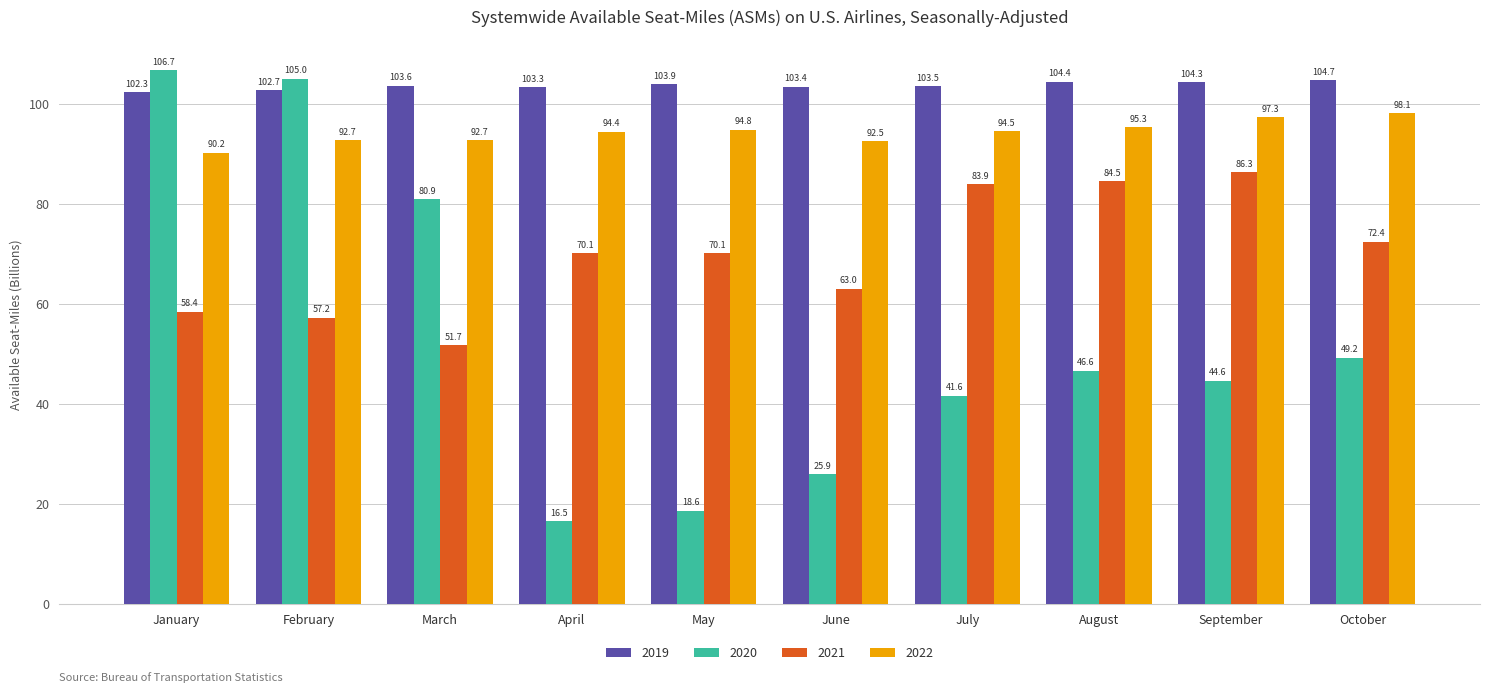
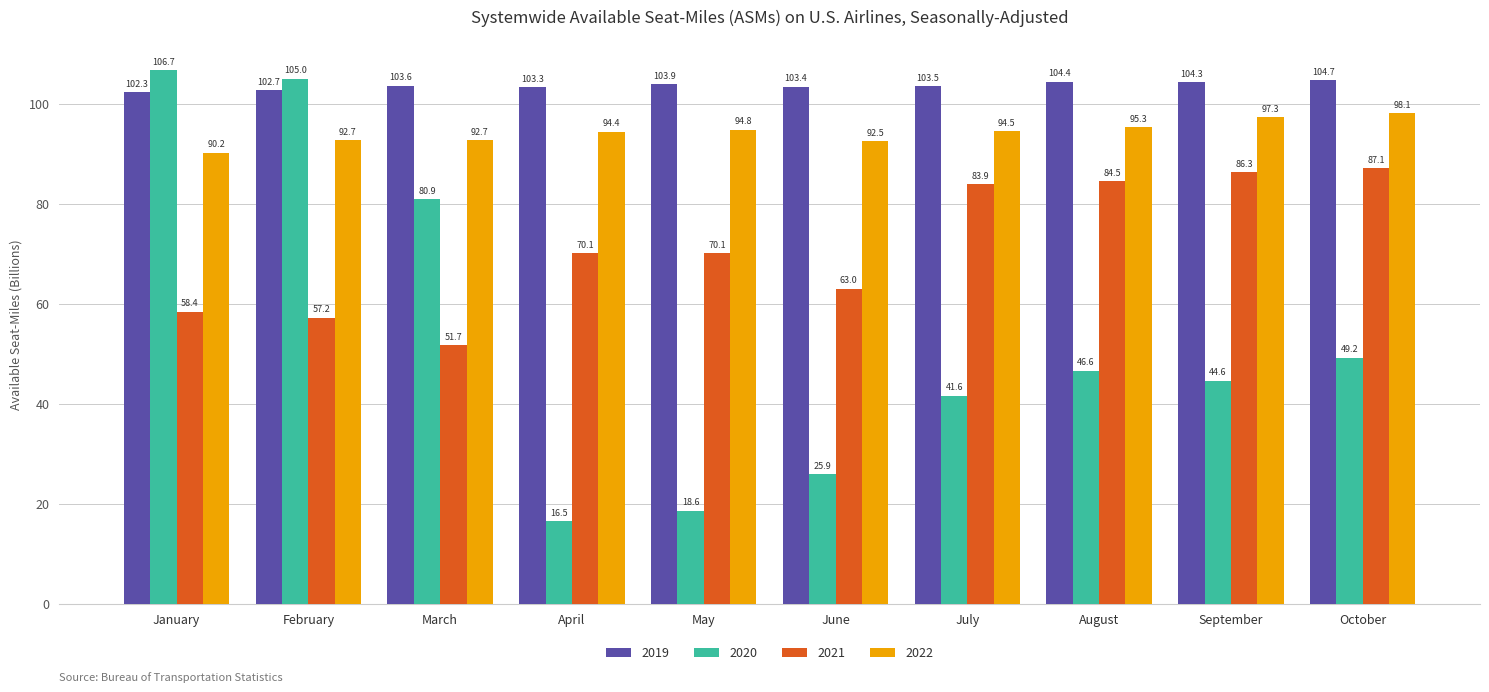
  {
    "2019": {
      "January": 102.3,
      "February": 102.7,
      "March": 103.6,
      "April": 103.3,
      "May": 103.9,
      "June": 103.4,
      "July": 103.5,
      "August": 104.4,
      "September": 104.3,
      "October": 104.7
    },
    "2020": {
      "January": 106.7,
      "February": 105.0,
      "March": 80.9,
      "April": 16.5,
      "May": 18.6,
      "June": 25.9,
      "July": 41.6,
      "August": 46.6,
      "September": 44.6,
      "October": 49.2
    },
    "2021": {
      "January": 58.4,
      "February": 57.2,
      "March": 51.7,
      "April": 70.1,
      "May": 70.1,
      "June": 63.0,
      "July": 83.9,
      "August": 84.5,
      "September": 86.3,
-     "October": 72.4
+     "October": 87.1
    },
    "2022": {
      "January": 90.2,
      "February": 92.7,
      "March": 92.7,
      "April": 94.4,
      "May": 94.8,
      "June": 92.5,
      "July": 94.5,
      "August": 95.3,
      "September": 97.3,
      "October": 98.1
    }
  }
